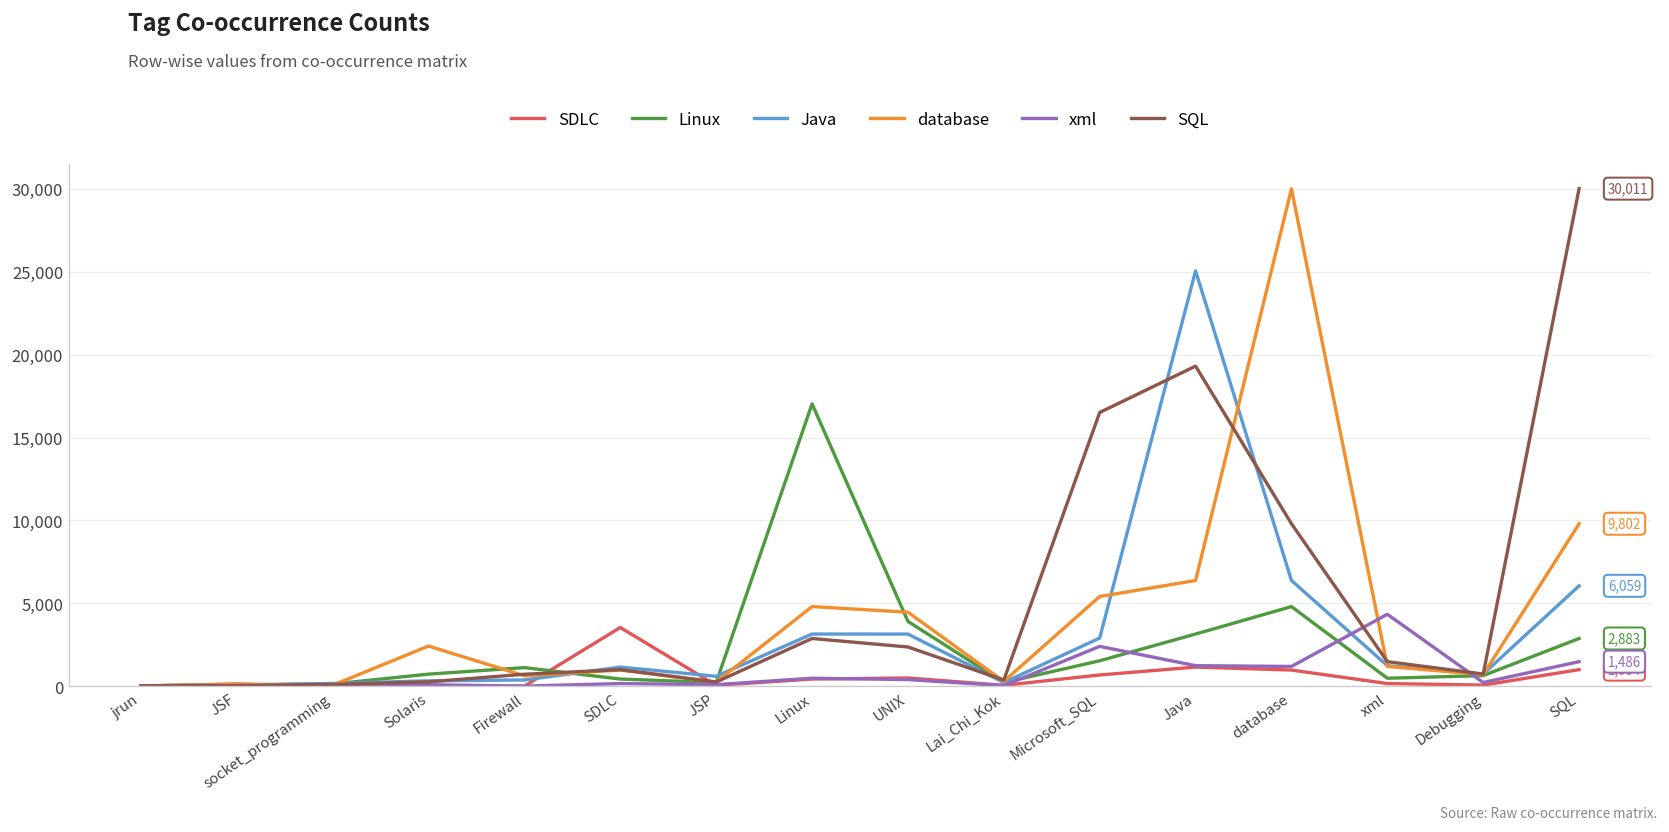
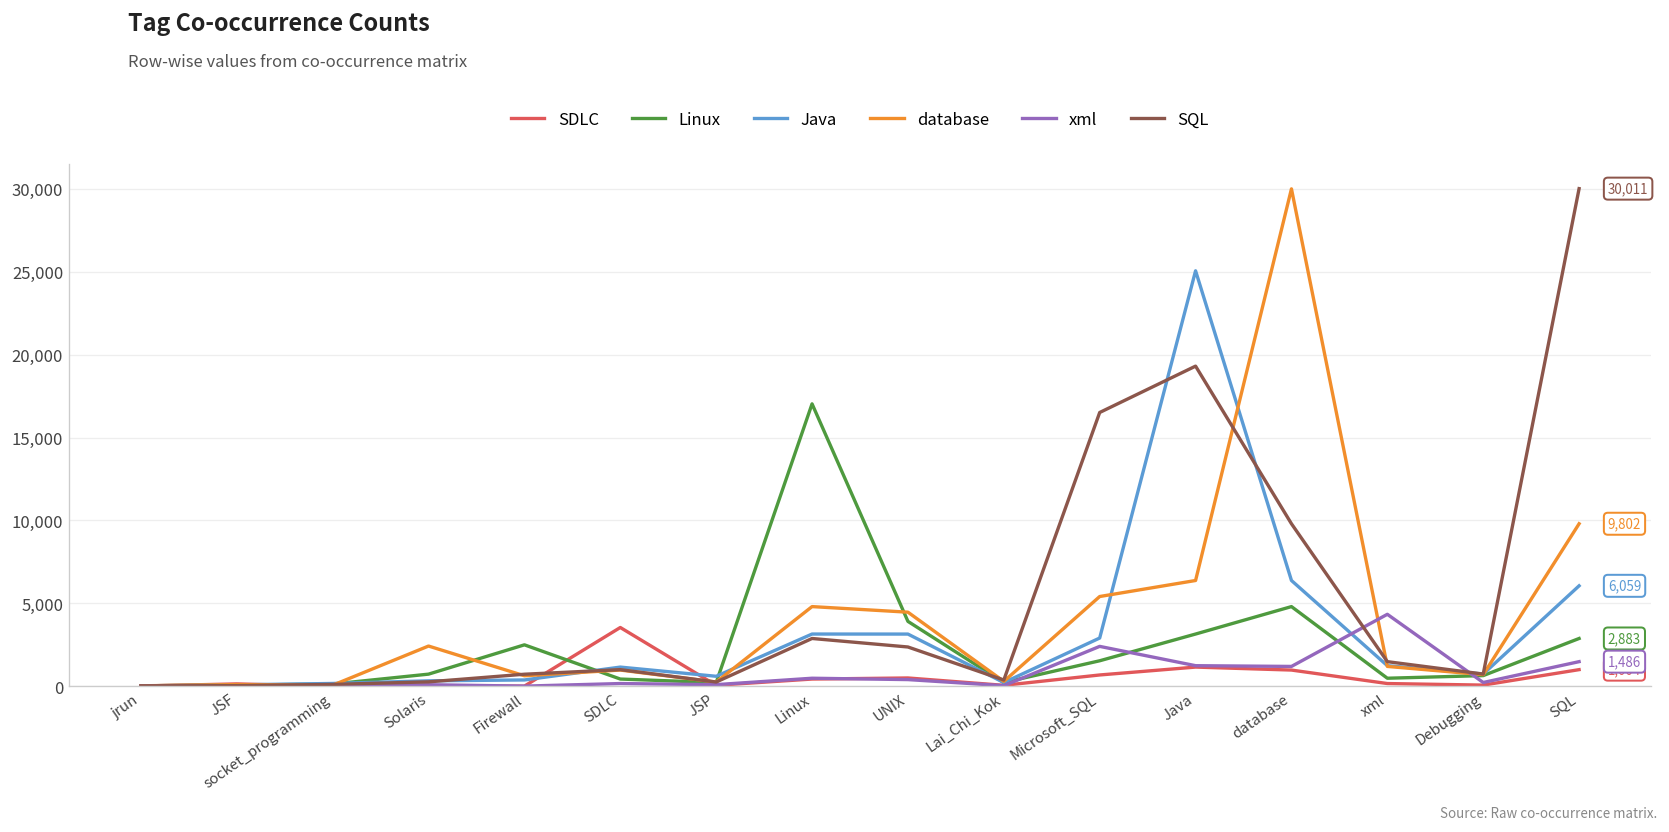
  {
    "SDLC": {
      "SDLC": "3,500",
      "Microsoft_SQL": "700",
      "database": "1,000",
      "xml": "200"
    },
    "Linux": {
      "Solaris": "700",
-     "Firewall": "1,100",
+     "Firewall": "2,500",
      "SDLC": "400",
      "Linux": "17,000",
      "UNIX": "3,900",
      "Microsoft_SQL": "1,500",
      "Java": "3,200",
      "database": "4,800",
      "xml": "500"
    },
    "Java": {
      "Firewall": "400",
      "JSP": "600",
      "Linux": "3,200",
      "UNIX": "3,100",
      "Microsoft_SQL": "2,900",
      "Java": "25,100",
      "database": "6,400"
    },
    "database": {
      "Solaris": "2,400",
      "Linux": "4,800",
      "UNIX": "4,500",
      "Microsoft_SQL": "5,400",
      "Java": "6,400",
      "database": "30,000"
    },
    "xml": {
      "SDLC": "200",
      "Microsoft_SQL": "2,400",
      "database": "1,200",
      "xml": "4,300"
    },
    "SQL": {
      "Linux": "2,900",
      "UNIX": "2,400",
      "Microsoft_SQL": "16,500",
      "Java": "19,300",
      "database": "9,800",
      "xml": "1,500"
    }
  }
